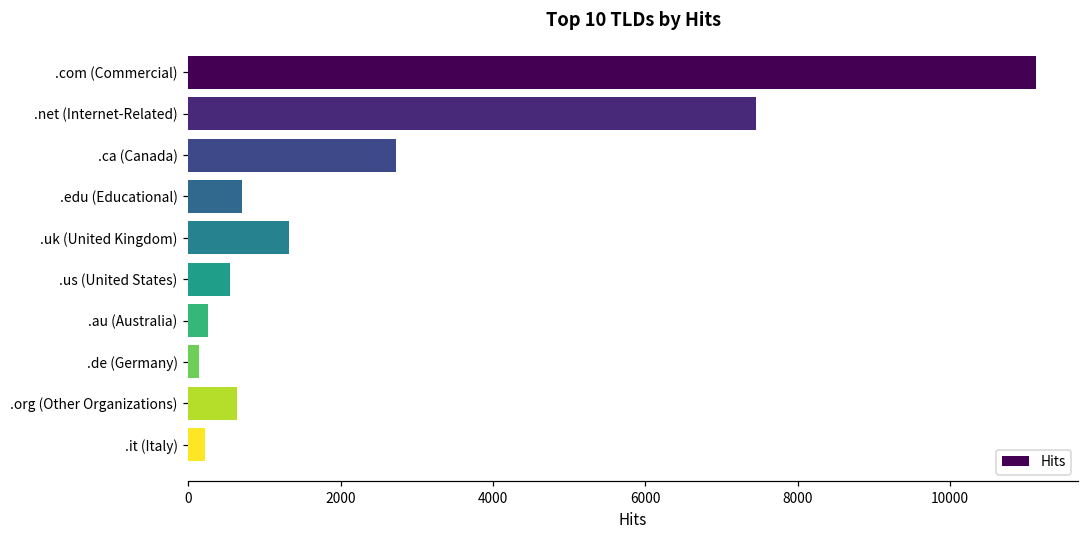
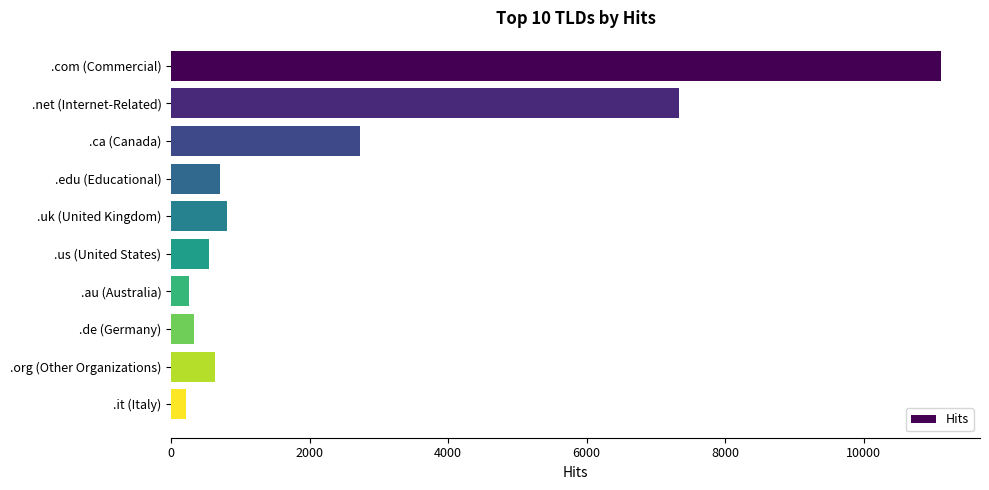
  {
    ".com (Commercial)": 11100,
-   ".net (Internet-Related)": 7500,
+   ".net (Internet-Related)": 7300,
    ".ca (Canada)": 2700,
    ".edu (Educational)": 700,
-   ".uk (United Kingdom)": 1300,
+   ".uk (United Kingdom)": 800,
    ".us (United States)": 600,
    ".au (Australia)": 300,
-   ".de (Germany)": 100,
+   ".de (Germany)": 300,
    ".org (Other Organizations)": 600,
    ".it (Italy)": 200
  }
